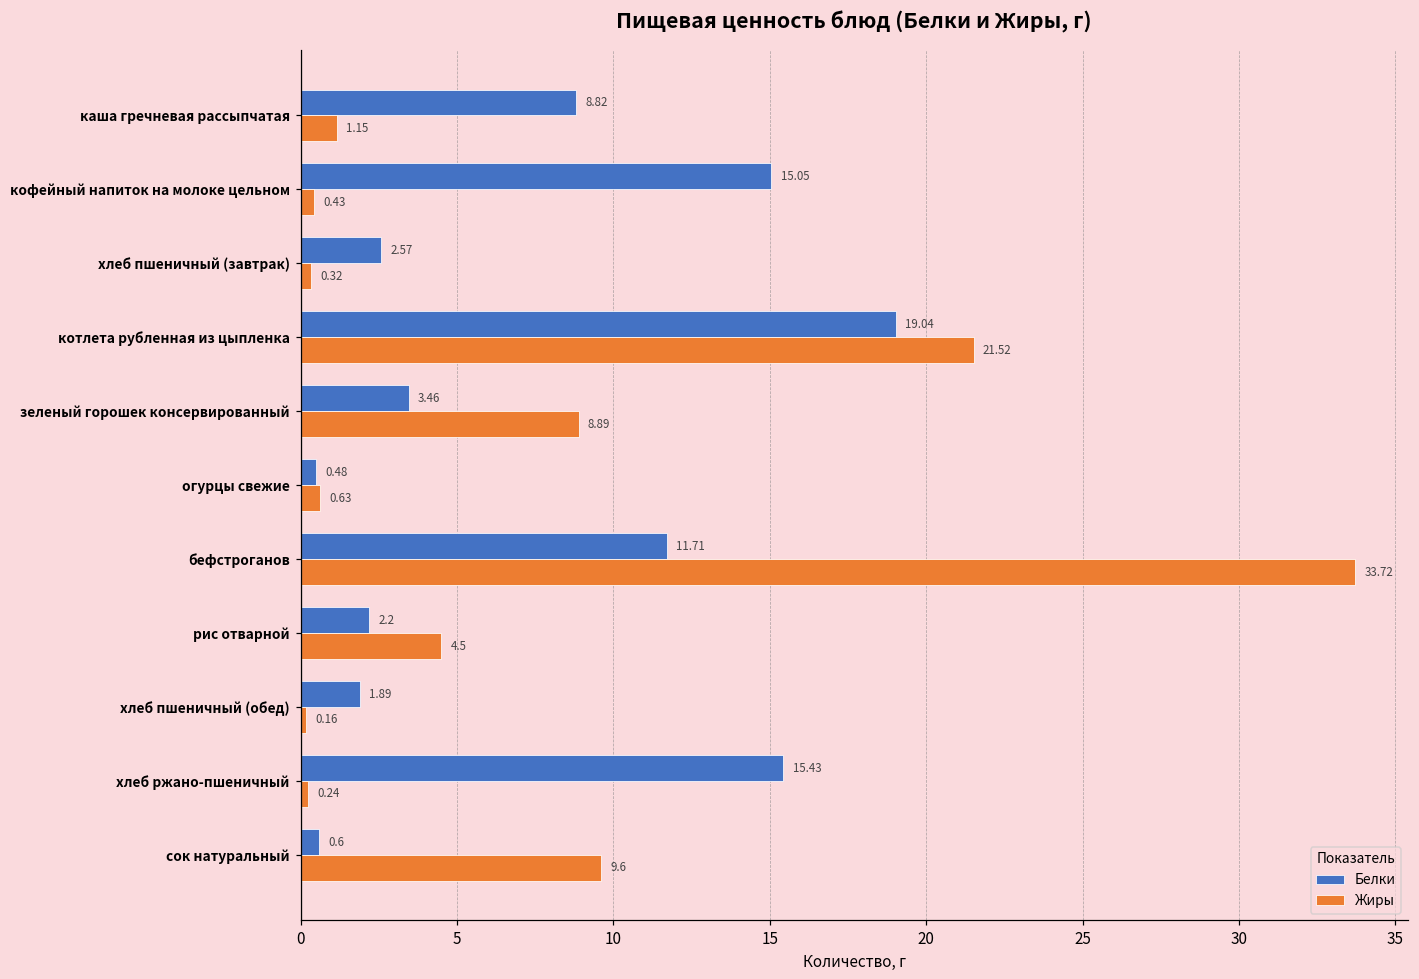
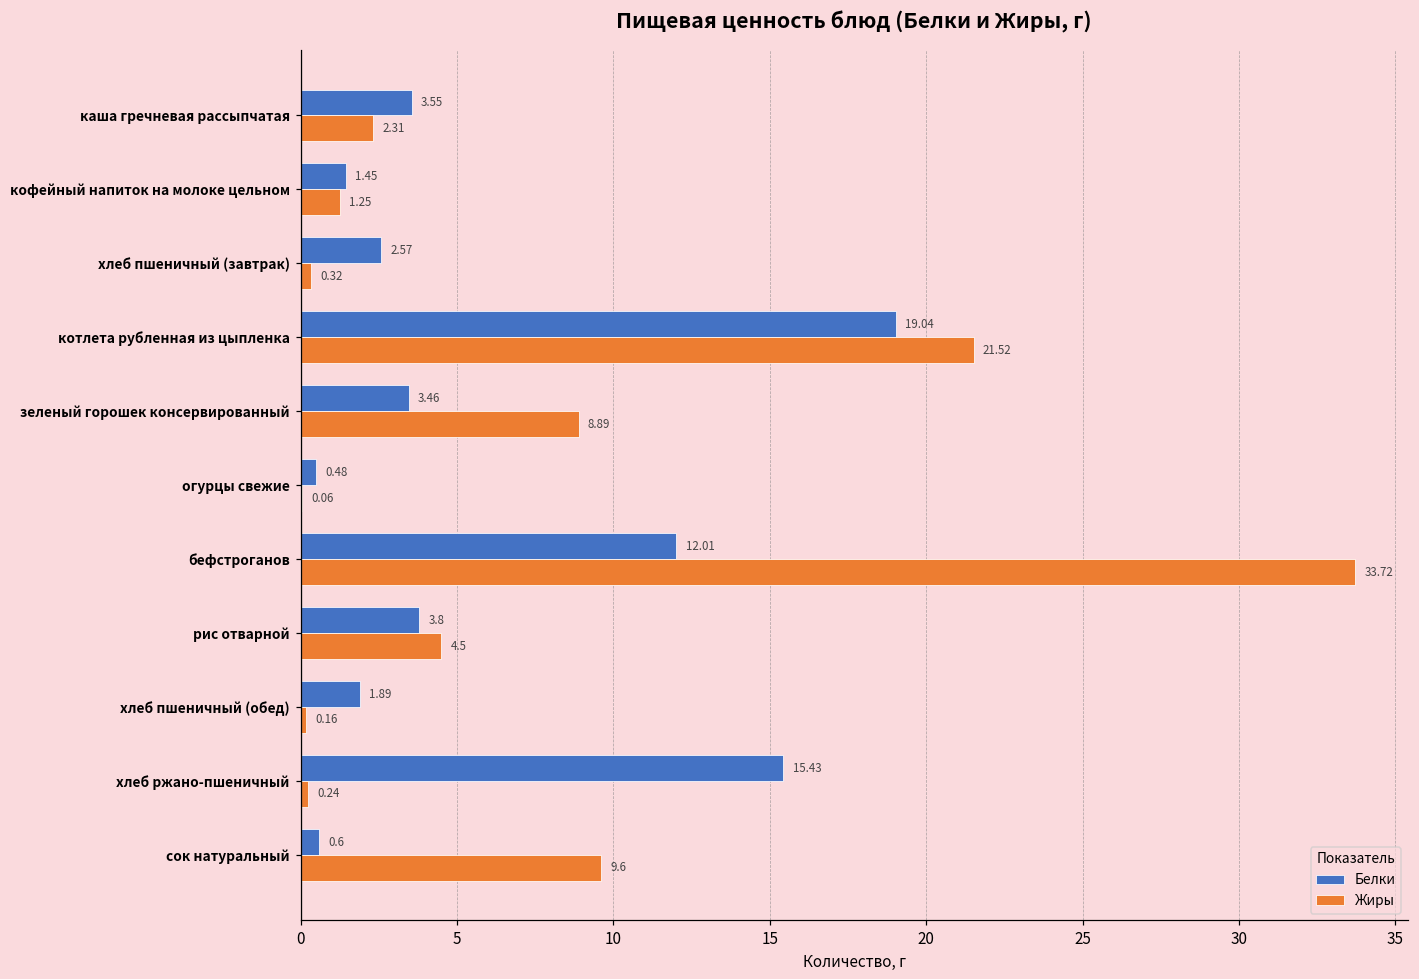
  {
    "Белки": {
-     "каша гречневая рассыпчатая": 8.82,
-     "кофейный напиток на молоке цельном": 15.05,
+     "каша гречневая рассыпчатая": 3.55,
+     "кофейный напиток на молоке цельном": 1.45,
      "хлеб пшеничный (завтрак)": 2.57,
      "котлета рубленная из цыпленка": 19.04,
      "зеленый горошек консервированный": 3.46,
      "огурцы свежие": 0.48,
-     "бефстроганов": 11.71,
-     "рис отварной": 2.2,
+     "бефстроганов": 12.01,
+     "рис отварной": 3.8,
      "хлеб пшеничный (обед)": 1.89,
      "хлеб ржано-пшеничный": 15.43,
      "сок натуральный": 0.6
    },
    "Жиры": {
-     "каша гречневая рассыпчатая": 1.15,
-     "кофейный напиток на молоке цельном": 0.43,
+     "каша гречневая рассыпчатая": 2.31,
+     "кофейный напиток на молоке цельном": 1.25,
      "хлеб пшеничный (завтрак)": 0.32,
      "котлета рубленная из цыпленка": 21.52,
      "зеленый горошек консервированный": 8.89,
-     "огурцы свежие": 0.63,
+     "огурцы свежие": 0.06,
      "бефстроганов": 33.72,
      "рис отварной": 4.5,
      "хлеб пшеничный (обед)": 0.16,
      "хлеб ржано-пшеничный": 0.24,
      "сок натуральный": 9.6
    }
  }
